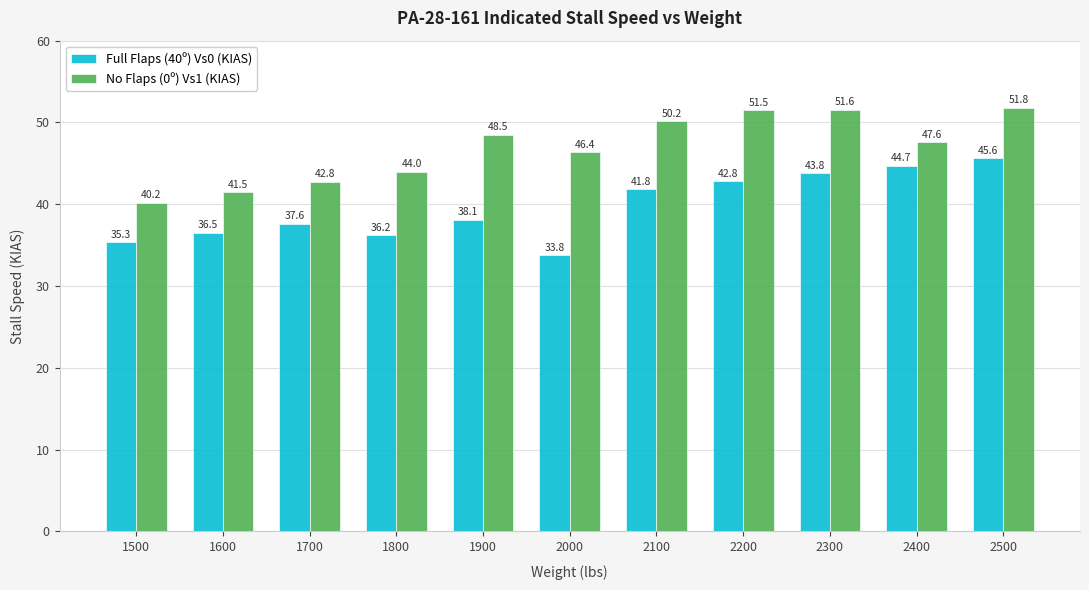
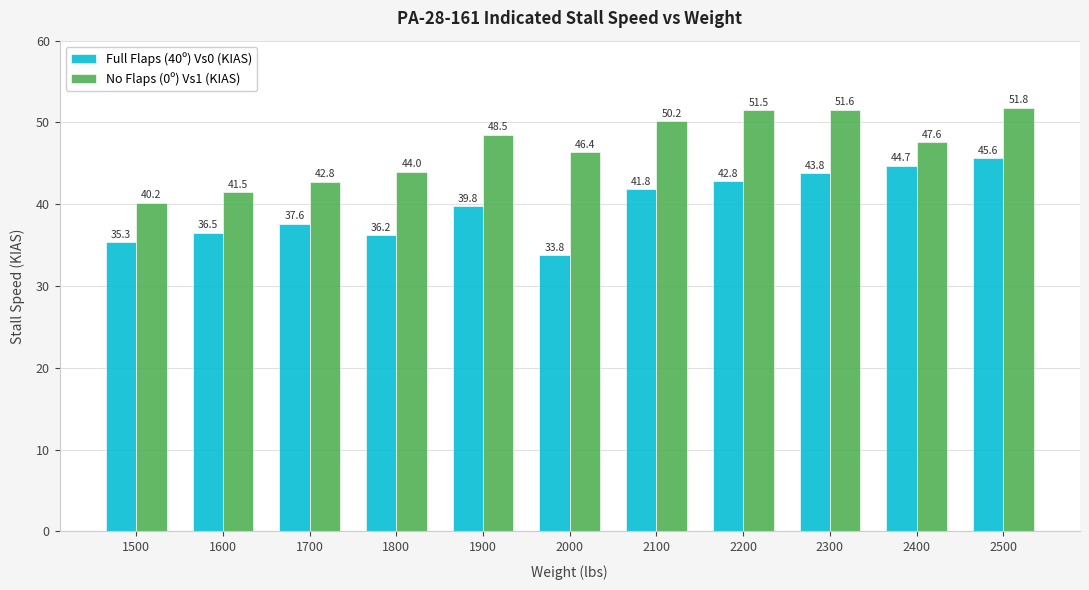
  {
    "Full Flaps (40º) Vs0 (KIAS)": {
      "1500": 35.3,
      "1600": 36.5,
      "1700": 37.6,
      "1800": 36.2,
-     "1900": 38.1,
+     "1900": 39.8,
      "2000": 33.8,
      "2100": 41.8,
      "2200": 42.8,
      "2300": 43.8,
      "2400": 44.7,
      "2500": 45.6
    },
    "No Flaps (0º) Vs1 (KIAS)": {
      "1500": 40.2,
      "1600": 41.5,
      "1700": 42.8,
      "1800": 44.0,
      "1900": 48.5,
      "2000": 46.4,
      "2100": 50.2,
      "2200": 51.5,
      "2300": 51.6,
      "2400": 47.6,
      "2500": 51.8
    }
  }
